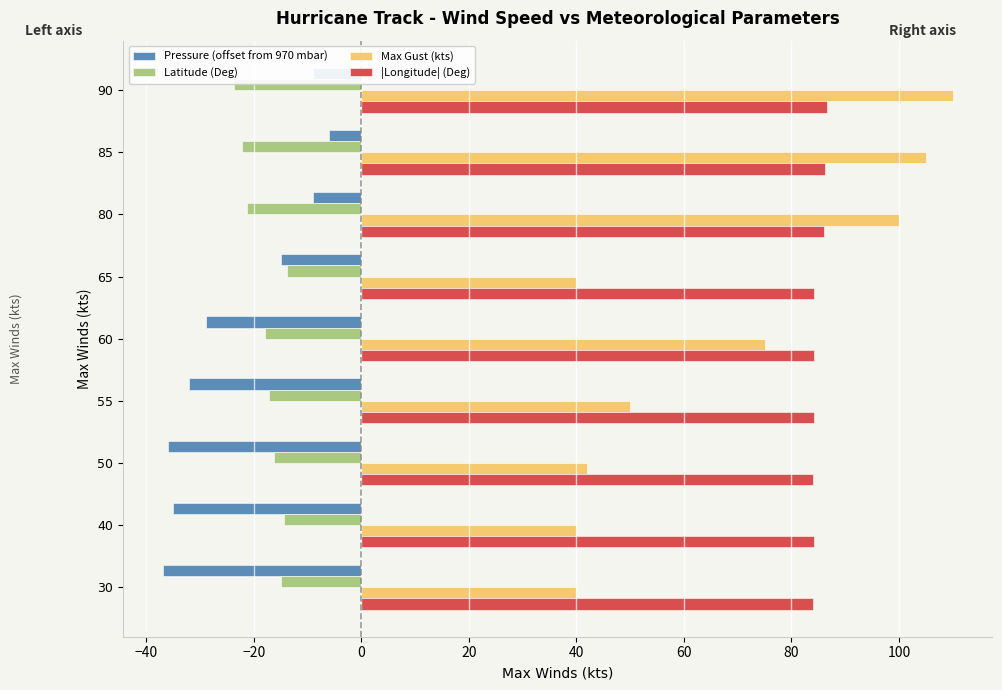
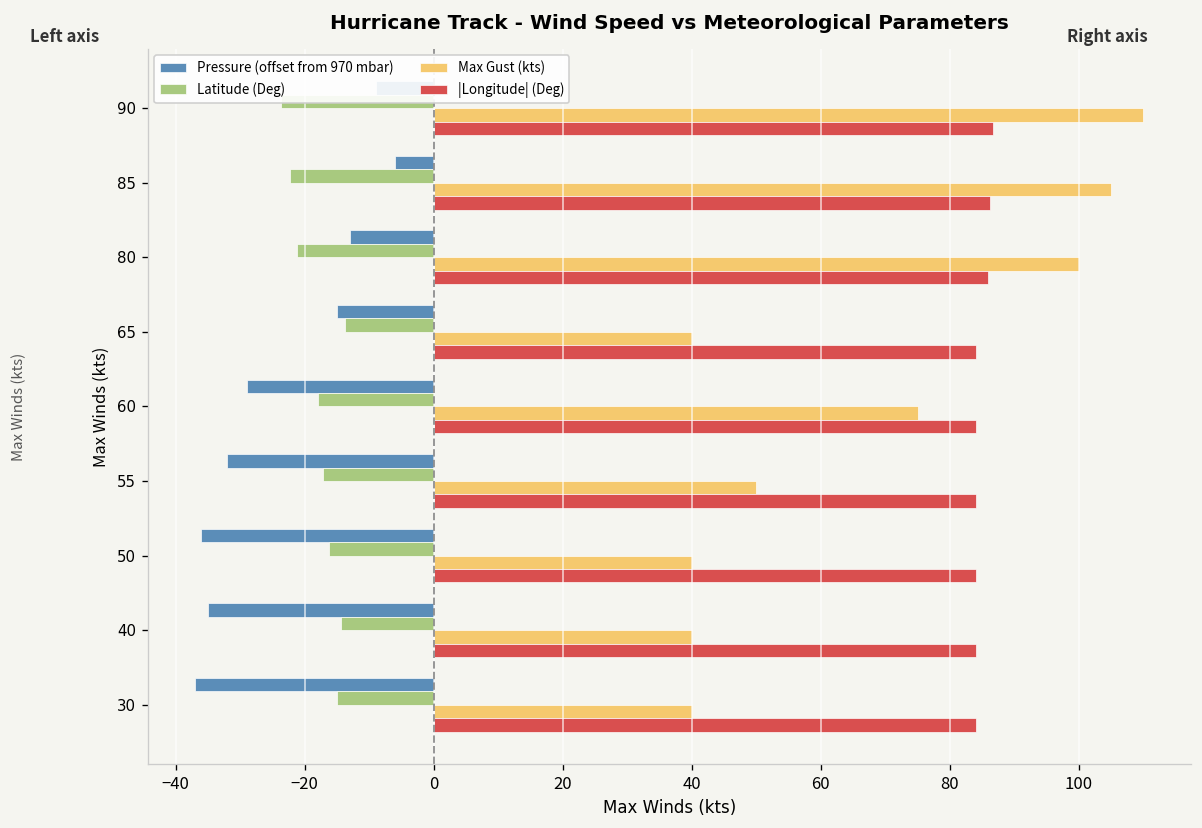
  {
    "Pressure (offset from 970 mbar)": {
      "85": -6,
-     "80": -9,
+     "80": -13,
      "65": -15,
      "60": -29,
      "55": -32,
      "50": -36,
      "40": -35,
      "30": -37
    },
    "Latitude (Deg)": {
      "90": -24,
      "85": -22,
      "80": -21,
      "65": -14,
      "60": -18,
      "55": -17,
      "50": -16,
      "40": -14,
      "30": -15
    },
    "Max Gust (kts)": {
      "90": 110,
      "85": 105,
      "80": 100,
      "65": 40,
      "60": 75,
      "55": 50,
-     "50": 42,
+     "50": 40,
      "40": 40,
      "30": 40
    },
    "|Longitude| (Deg)": {
      "90": 87,
      "85": 86,
      "80": 86,
      "65": 84,
      "60": 84,
      "55": 84,
      "50": 84,
      "40": 84,
      "30": 84
    }
  }
